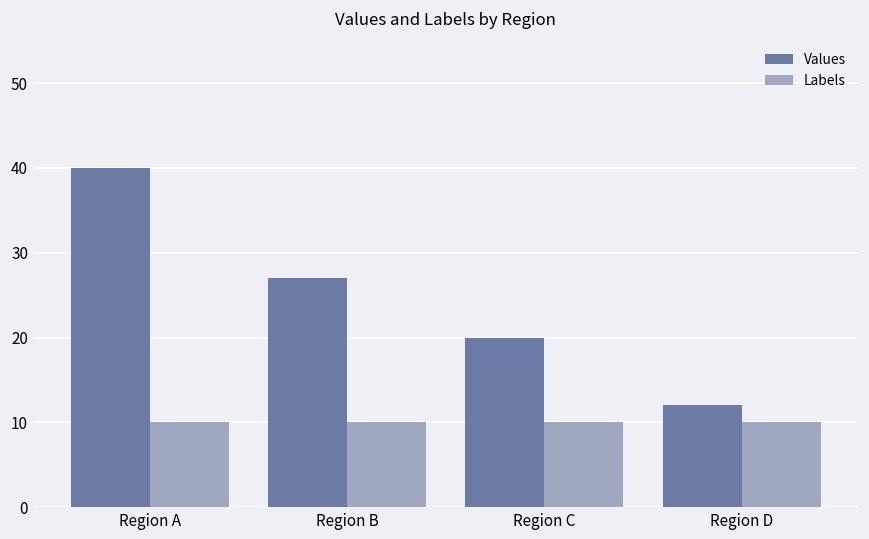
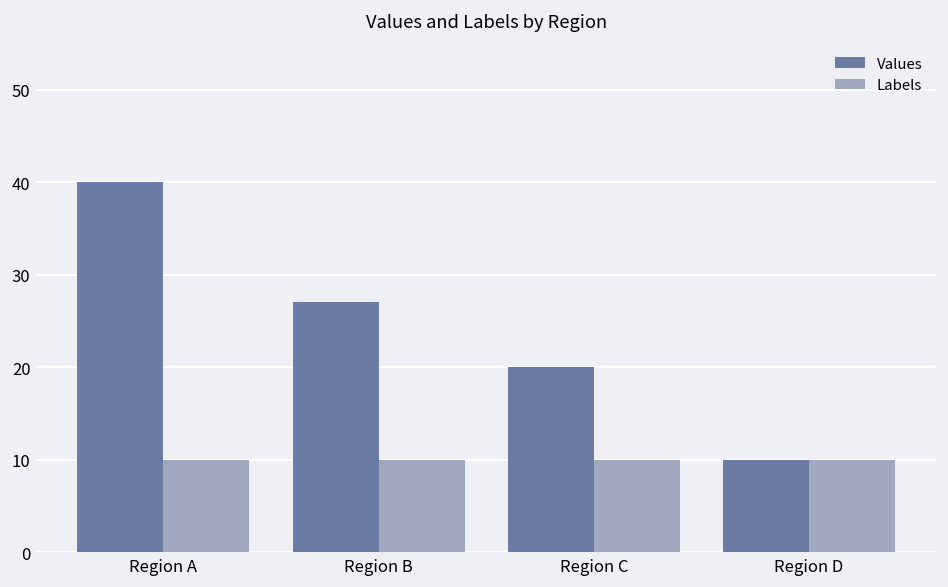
  {
    "Values": {
      "Region A": 40,
      "Region B": 27,
      "Region C": 20,
-     "Region D": 12
+     "Region D": 10
    },
    "Labels": {
      "Region A": 10,
      "Region B": 10,
      "Region C": 10,
      "Region D": 10
    }
  }
